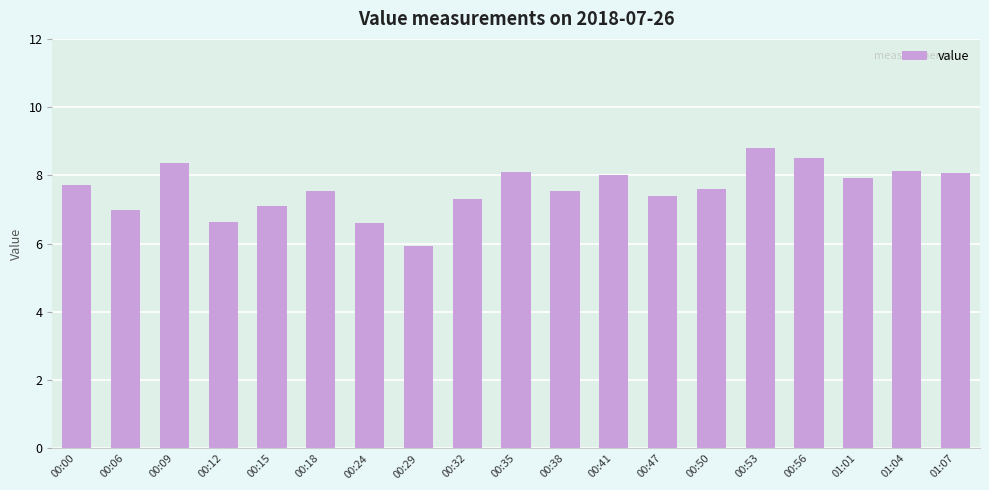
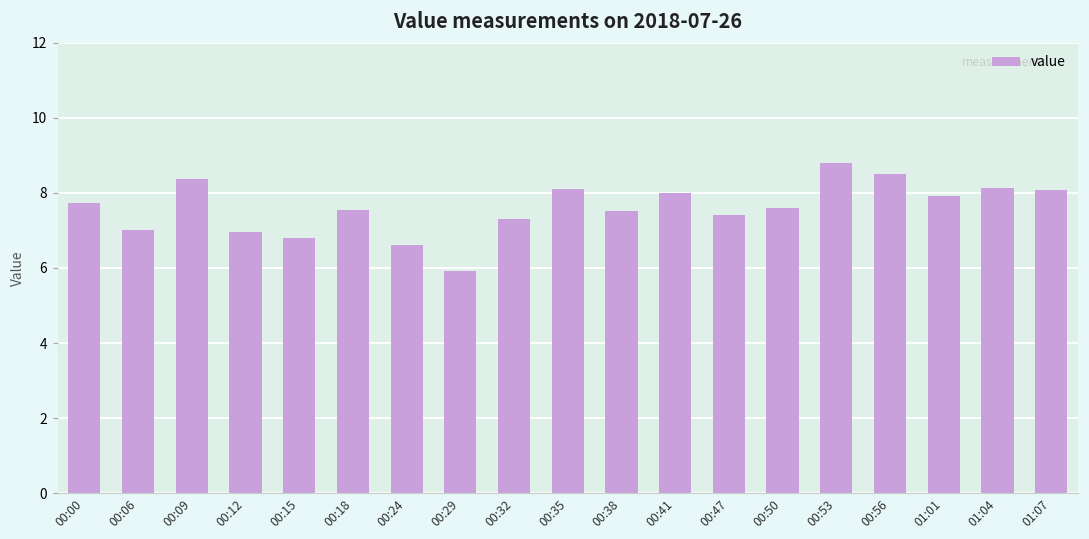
  {
    "00:00": 7.7,
    "00:06": 7.0,
    "00:09": 8.4,
-   "00:12": 6.6,
-   "00:15": 7.1,
+   "00:12": 7.0,
+   "00:15": 6.8,
    "00:18": 7.6,
    "00:24": 6.6,
    "00:29": 5.9,
    "00:32": 7.3,
    "00:35": 8.1,
    "00:38": 7.5,
    "00:41": 8.0,
    "00:47": 7.4,
    "00:50": 7.6,
    "00:53": 8.8,
    "00:56": 8.5,
    "01:01": 7.9,
    "01:04": 8.1,
    "01:07": 8.1
  }
